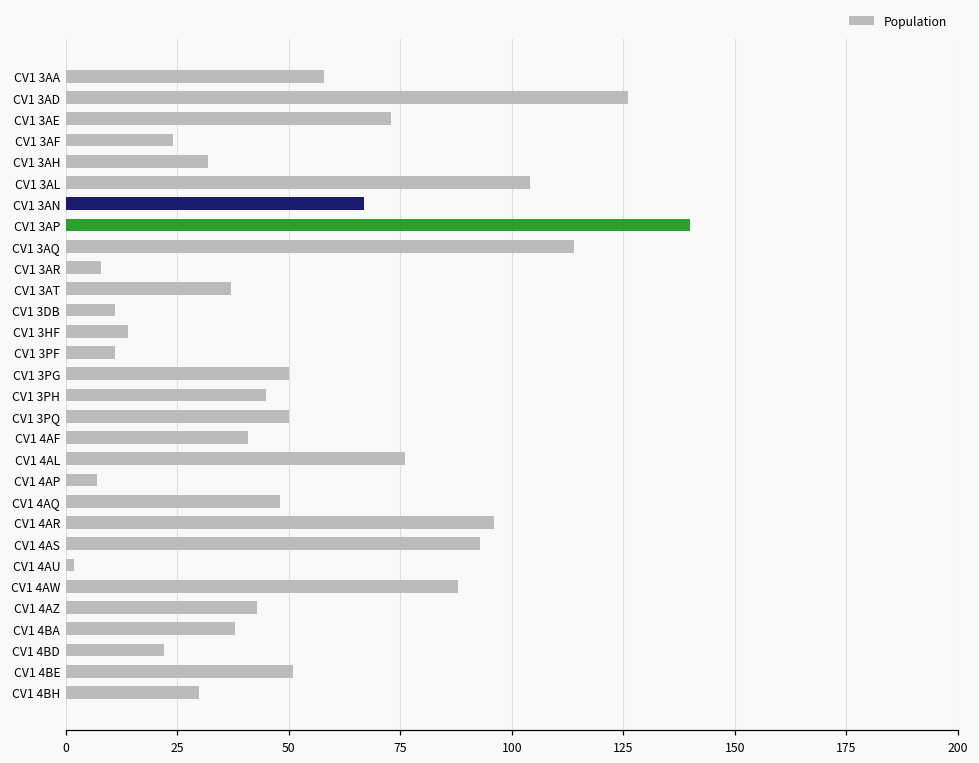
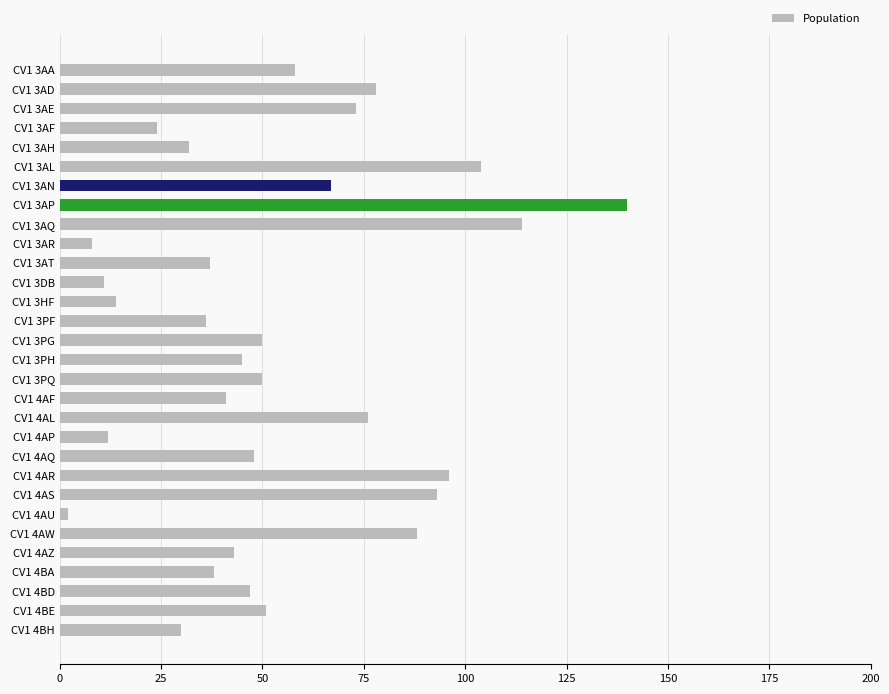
  {
    "CV1 3AA": 58,
-   "CV1 3AD": 126,
+   "CV1 3AD": 78,
    "CV1 3AE": 73,
    "CV1 3AF": 24,
    "CV1 3AH": 32,
    "CV1 3AL": 104,
    "CV1 3AN": 67,
    "CV1 3AP": 140,
    "CV1 3AQ": 114,
    "CV1 3AR": 8,
    "CV1 3AT": 37,
    "CV1 3DB": 11,
    "CV1 3HF": 14,
-   "CV1 3PF": 11,
+   "CV1 3PF": 36,
    "CV1 3PG": 50,
    "CV1 3PH": 45,
    "CV1 3PQ": 50,
    "CV1 4AF": 41,
    "CV1 4AL": 76,
-   "CV1 4AP": 7,
+   "CV1 4AP": 12,
    "CV1 4AQ": 48,
    "CV1 4AR": 96,
    "CV1 4AS": 93,
    "CV1 4AU": 2,
    "CV1 4AW": 88,
    "CV1 4AZ": 43,
    "CV1 4BA": 38,
-   "CV1 4BD": 22,
+   "CV1 4BD": 47,
    "CV1 4BE": 51,
    "CV1 4BH": 30
  }
